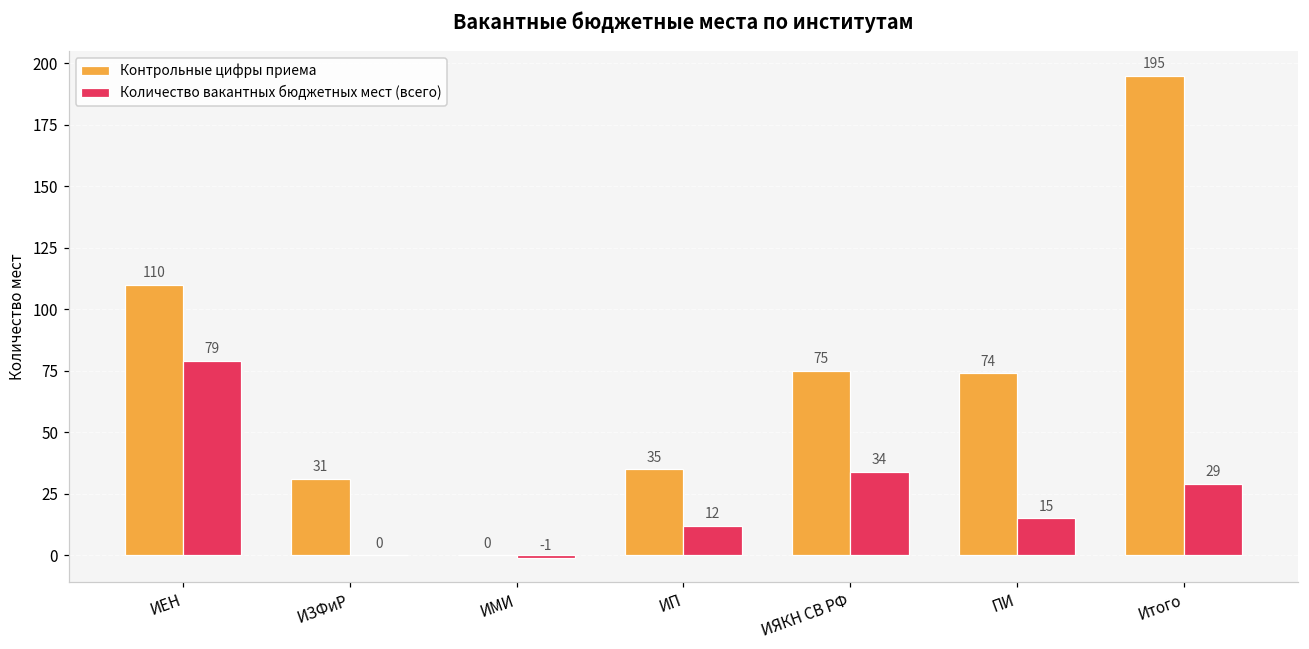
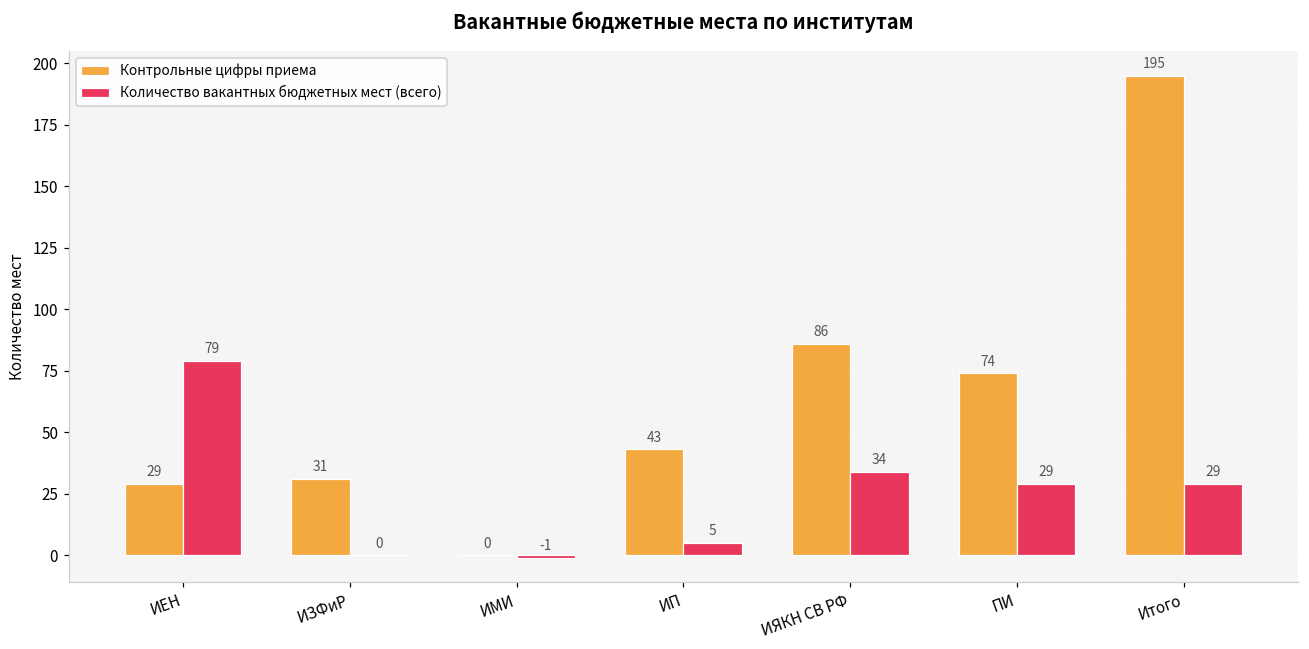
  {
    "Контрольные цифры приема": {
-     "ИЕН": 110,
+     "ИЕН": 29,
      "ИЗФиР": 31,
      "ИМИ": 0,
-     "ИП": 35,
-     "ИЯКН СВ РФ": 75,
+     "ИП": 43,
+     "ИЯКН СВ РФ": 86,
      "ПИ": 74,
      "Итого": 195
    },
    "Количество вакантных бюджетных мест (всего)": {
      "ИЕН": 79,
      "ИЗФиР": 0,
      "ИМИ": -1,
-     "ИП": 12,
+     "ИП": 5,
      "ИЯКН СВ РФ": 34,
-     "ПИ": 15,
+     "ПИ": 29,
      "Итого": 29
    }
  }
